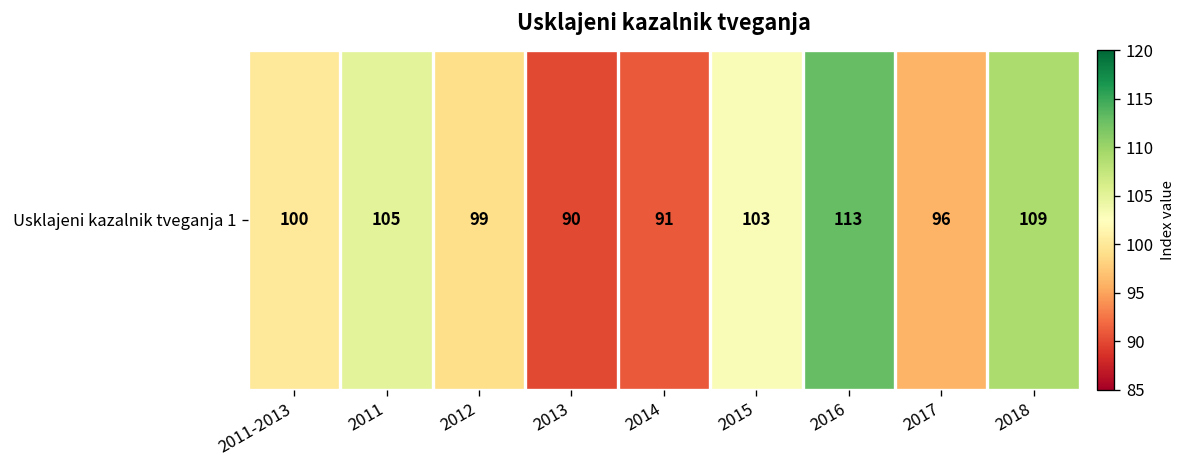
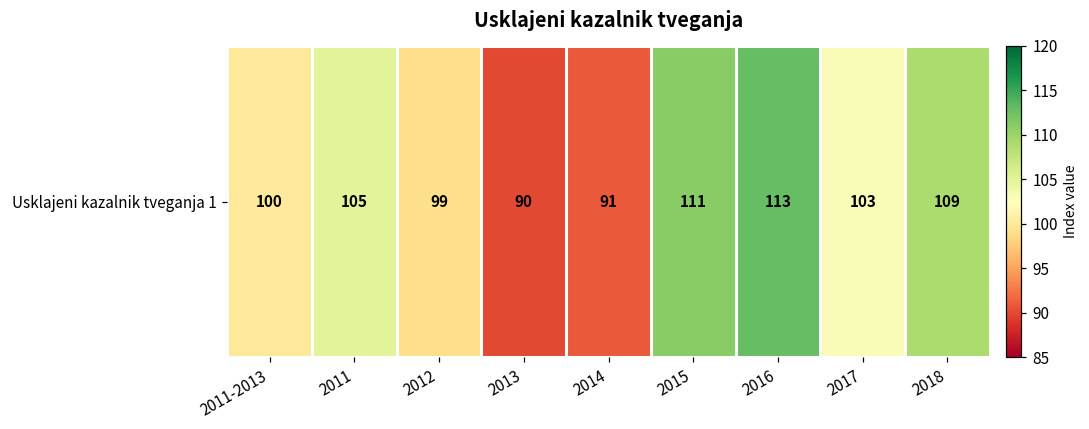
  {
    "Usklajeni kazalnik tveganja 1": {
      "2011-2013": 100,
      "2011": 105,
      "2012": 99,
      "2013": 90,
      "2014": 91,
-     "2015": 103,
+     "2015": 111,
      "2016": 113,
-     "2017": 96,
+     "2017": 103,
      "2018": 109
    }
  }
